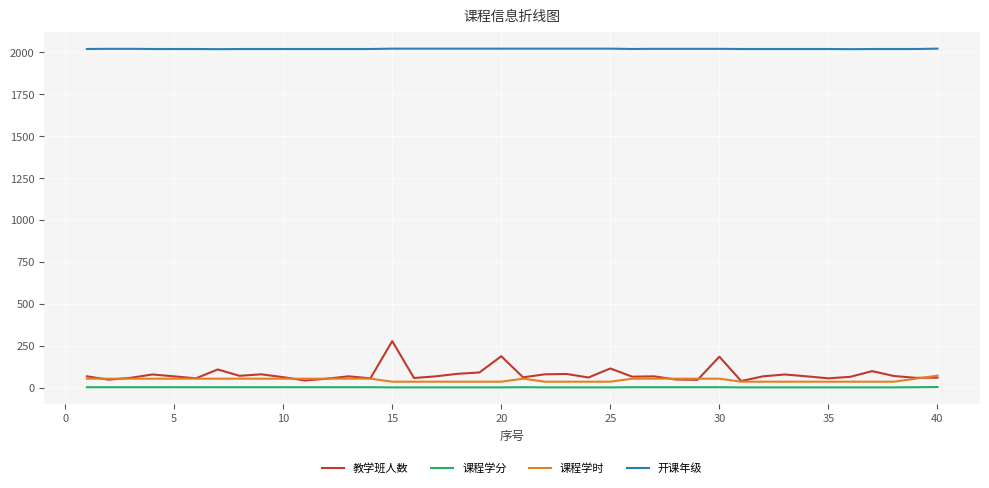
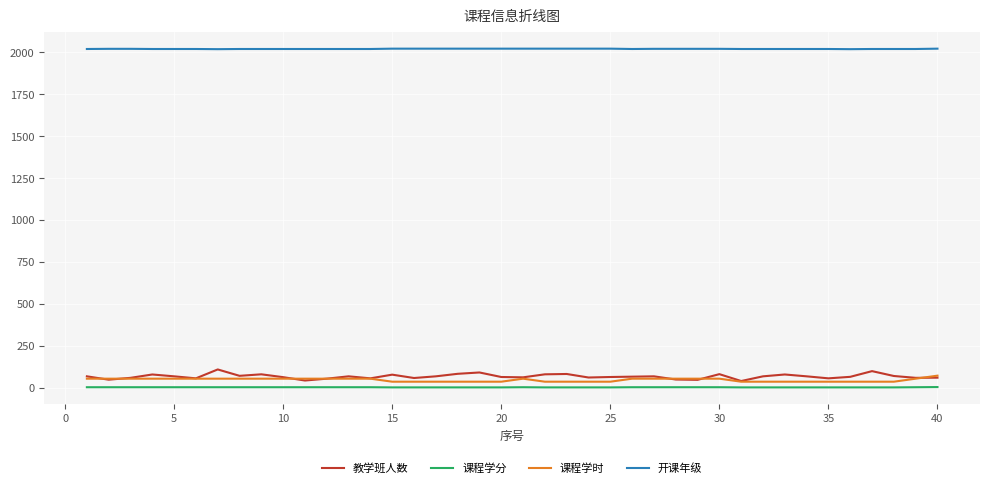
  {
    "教学班人数": {
-     "15": 280,
-     "20": 190,
-     "25": 120,
-     "30": 190,
+     "15": 80,
+     "20": 60,
+     "25": 60,
+     "30": 80,
      "35": 60
    },
    "课程学分": {
      "5": 0,
      "10": 0,
      "15": 0,
      "20": 0,
      "25": 0,
      "30": 0,
      "35": 0,
      "40": 0
    },
    "课程学时": {
      "15": 40,
      "20": 40,
      "25": 40,
      "30": 50,
      "35": 40
    },
    "开课年级": {
      "5": 2020,
      "10": 2020,
      "15": 2020,
      "20": 2020,
      "25": 2020,
      "30": 2020,
      "35": 2020,
      "40": 2020
    }
  }
